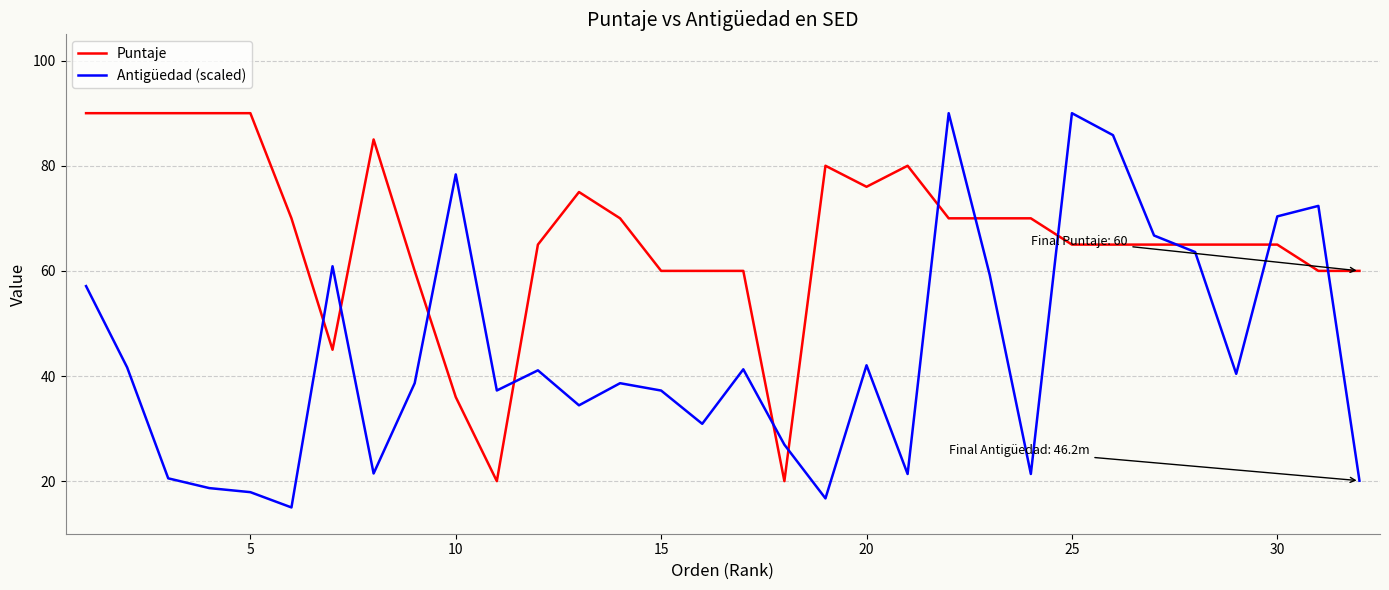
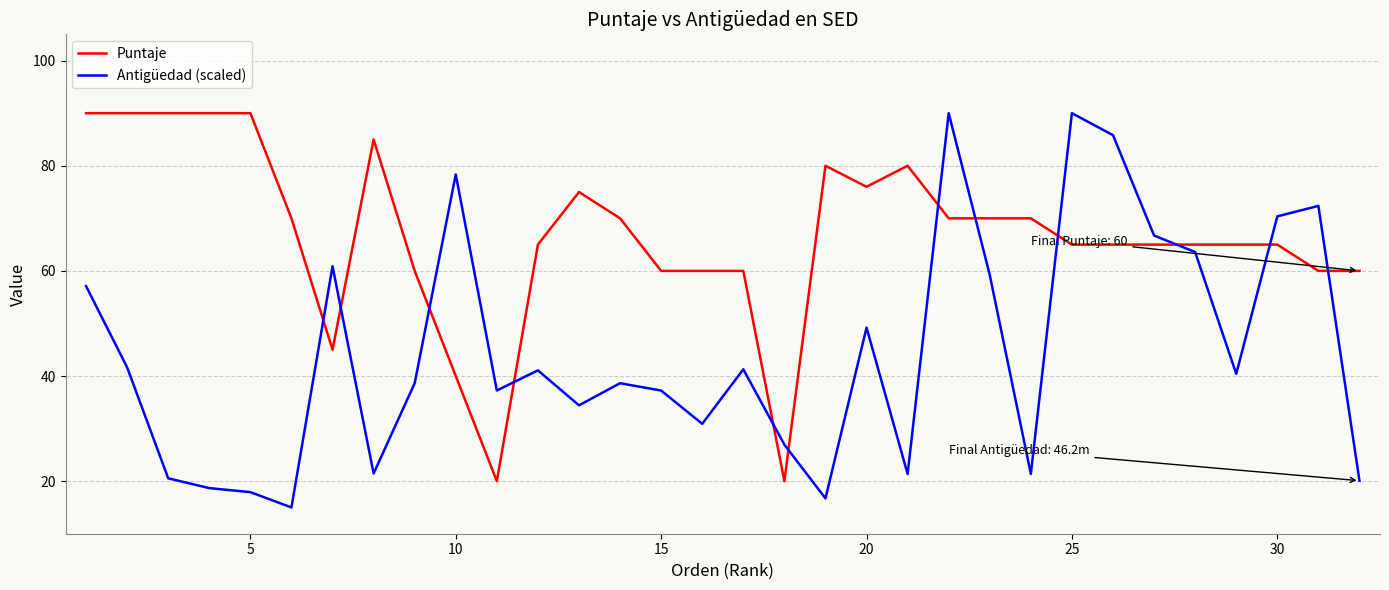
  {
    "Puntaje": {
      "5": 90,
-     "10": 36,
+     "10": 40,
      "15": 60,
      "20": 76
    },
    "Antigüedad (scaled)": {
      "5": 18,
      "10": 78,
      "15": 37,
-     "20": 42,
+     "20": 49,
      "25": 90,
      "30": 70
    }
  }
